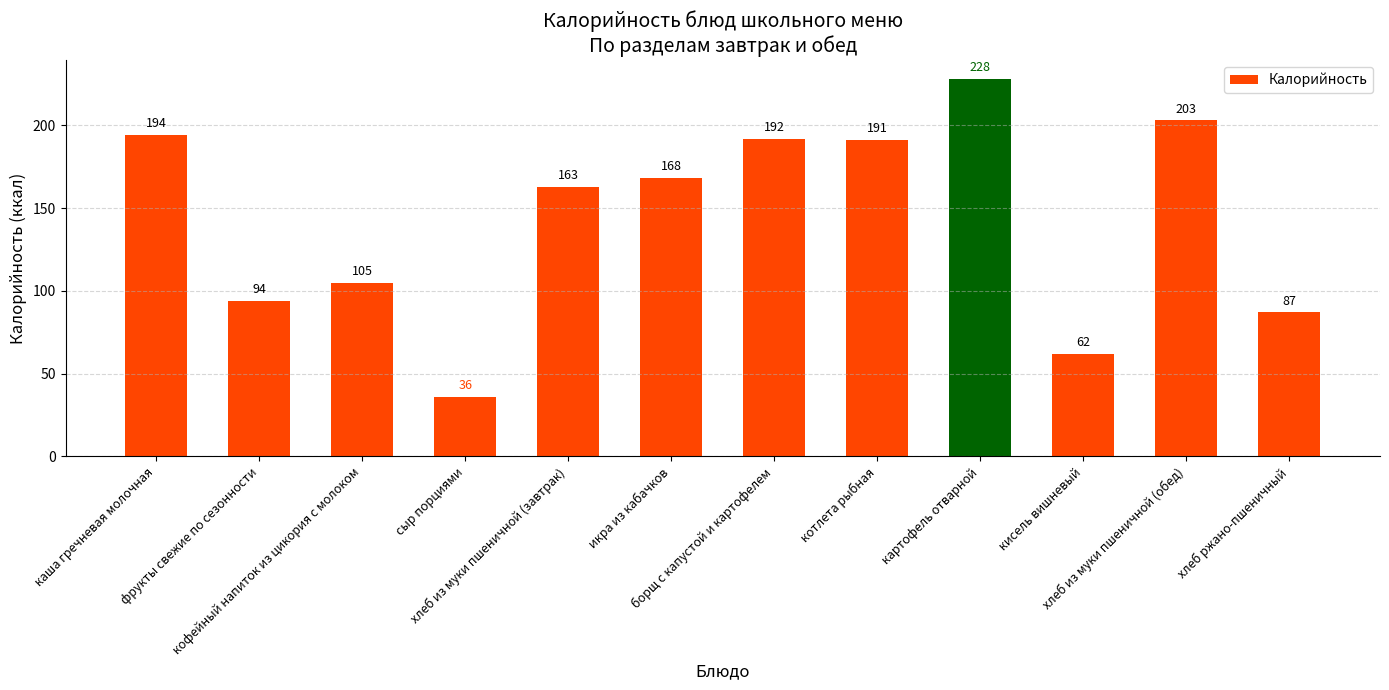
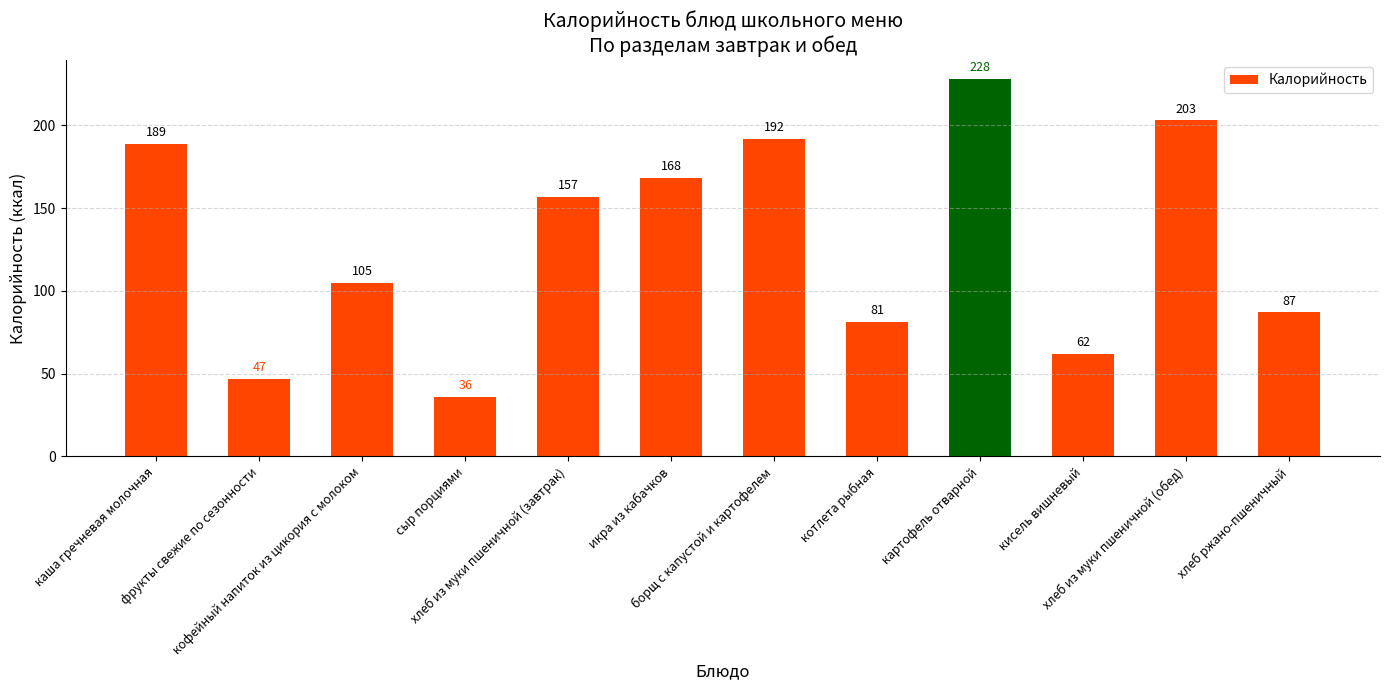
  {
-   "каша гречневая молочная": 194,
-   "фрукты свежие по сезонности": 94,
+   "каша гречневая молочная": 189,
+   "фрукты свежие по сезонности": 47,
    "кофейный напиток из цикория с молоком": 105,
    "сыр порциями": 36,
-   "хлеб из муки пшеничной (завтрак)": 163,
+   "хлеб из муки пшеничной (завтрак)": 157,
    "икра из кабачков": 168,
    "борщ с капустой и картофелем": 192,
-   "котлета рыбная": 191,
+   "котлета рыбная": 81,
    "картофель отварной": 228,
    "кисель вишневый": 62,
    "хлеб из муки пшеничной (обед)": 203,
    "хлеб ржано-пшеничный": 87
  }
